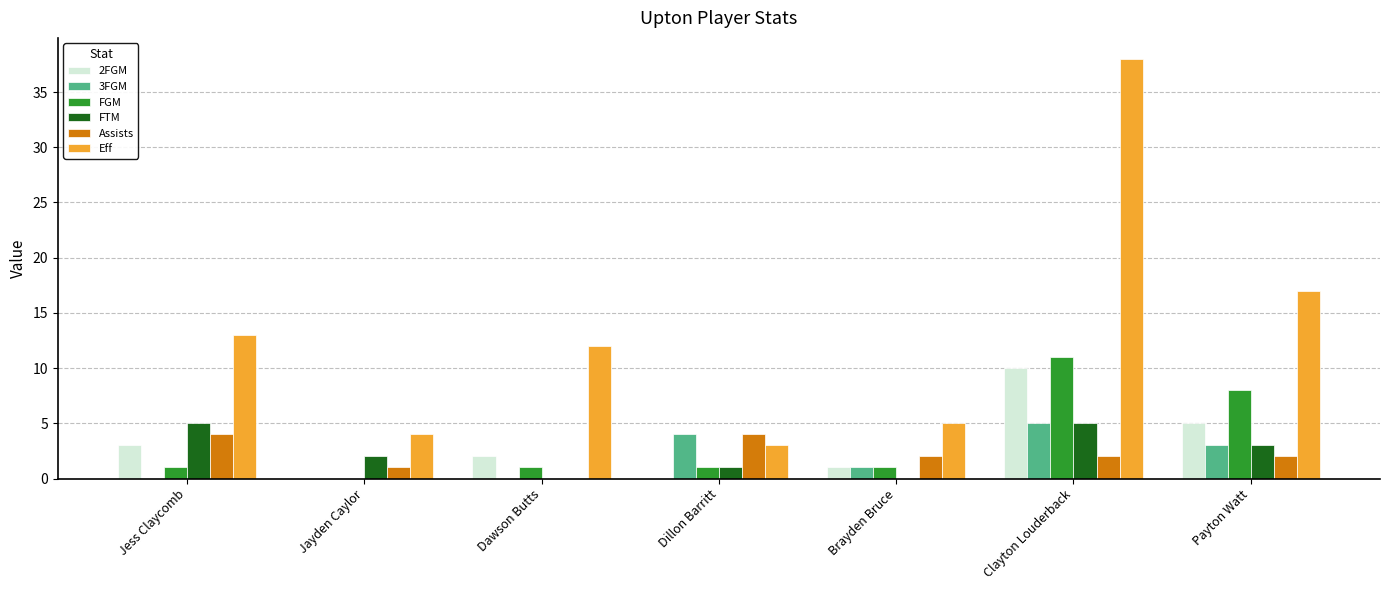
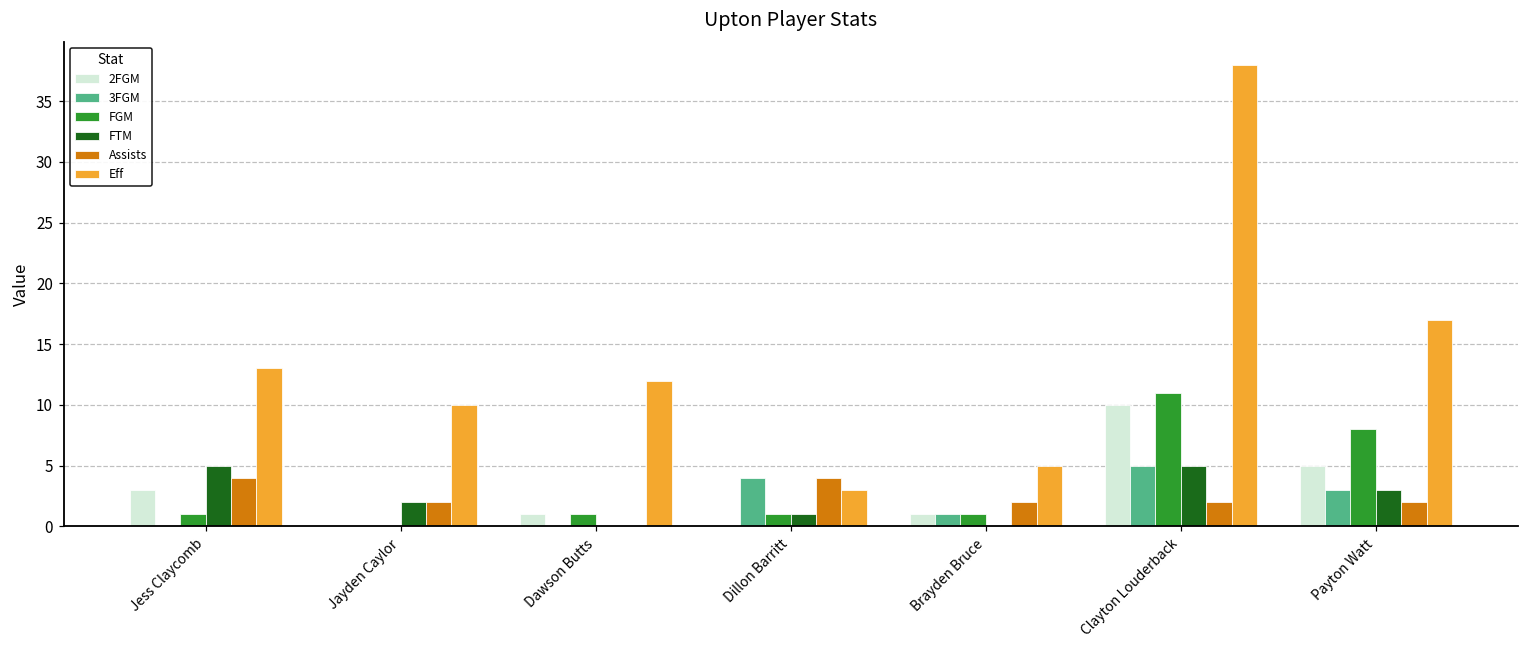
  {
    "2FGM": {
      "Jess Claycomb": 3,
      "Jayden Caylor": 0,
-     "Dawson Butts": 2,
+     "Dawson Butts": 1,
      "Dillon Barritt": 0,
      "Brayden Bruce": 1,
      "Clayton Louderback": 10,
      "Payton Watt": 5
    },
    "3FGM": {
      "Jess Claycomb": 0,
      "Jayden Caylor": 0,
      "Dawson Butts": 0,
      "Dillon Barritt": 4,
      "Brayden Bruce": 1,
      "Clayton Louderback": 5,
      "Payton Watt": 3
    },
    "Assists": {
      "Jess Claycomb": 4,
-     "Jayden Caylor": 1,
+     "Jayden Caylor": 2,
      "Dawson Butts": 0,
      "Dillon Barritt": 4,
      "Brayden Bruce": 2,
      "Clayton Louderback": 2,
      "Payton Watt": 2
    },
    "Eff": {
      "Jess Claycomb": 13,
-     "Jayden Caylor": 4,
+     "Jayden Caylor": 10,
      "Dawson Butts": 12,
      "Dillon Barritt": 3,
      "Brayden Bruce": 5,
      "Clayton Louderback": 38,
      "Payton Watt": 17
    }
  }
